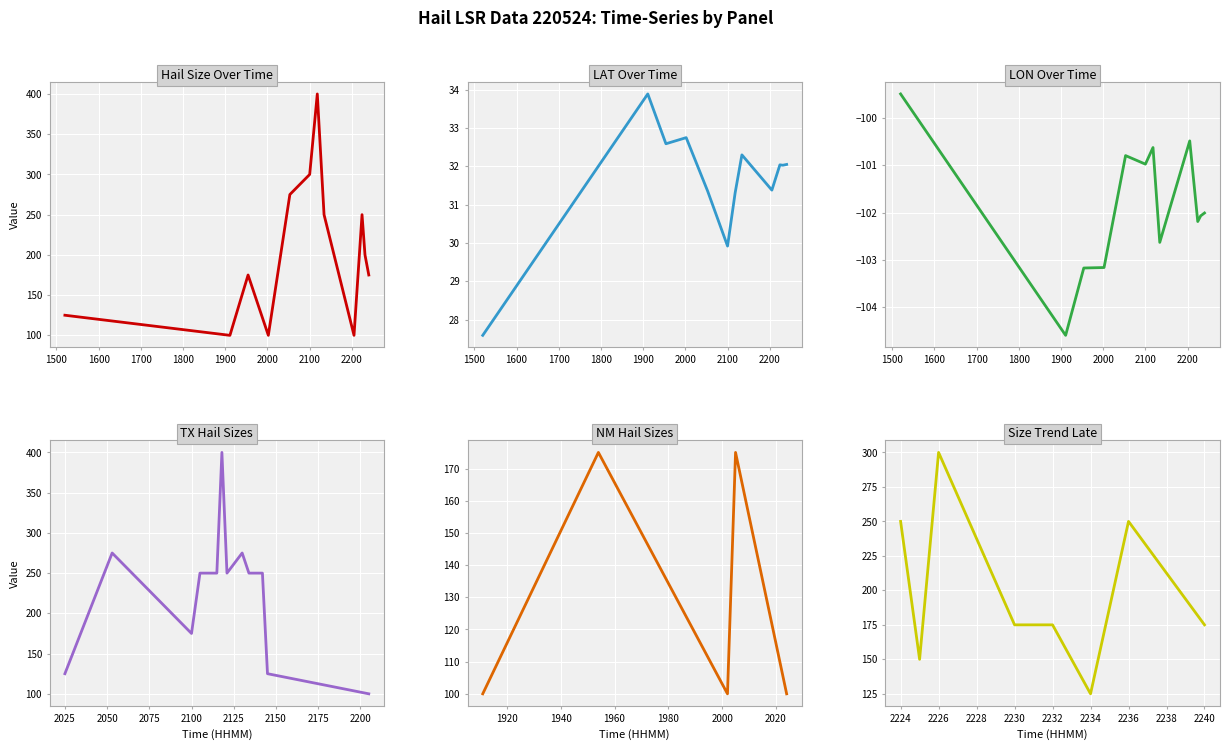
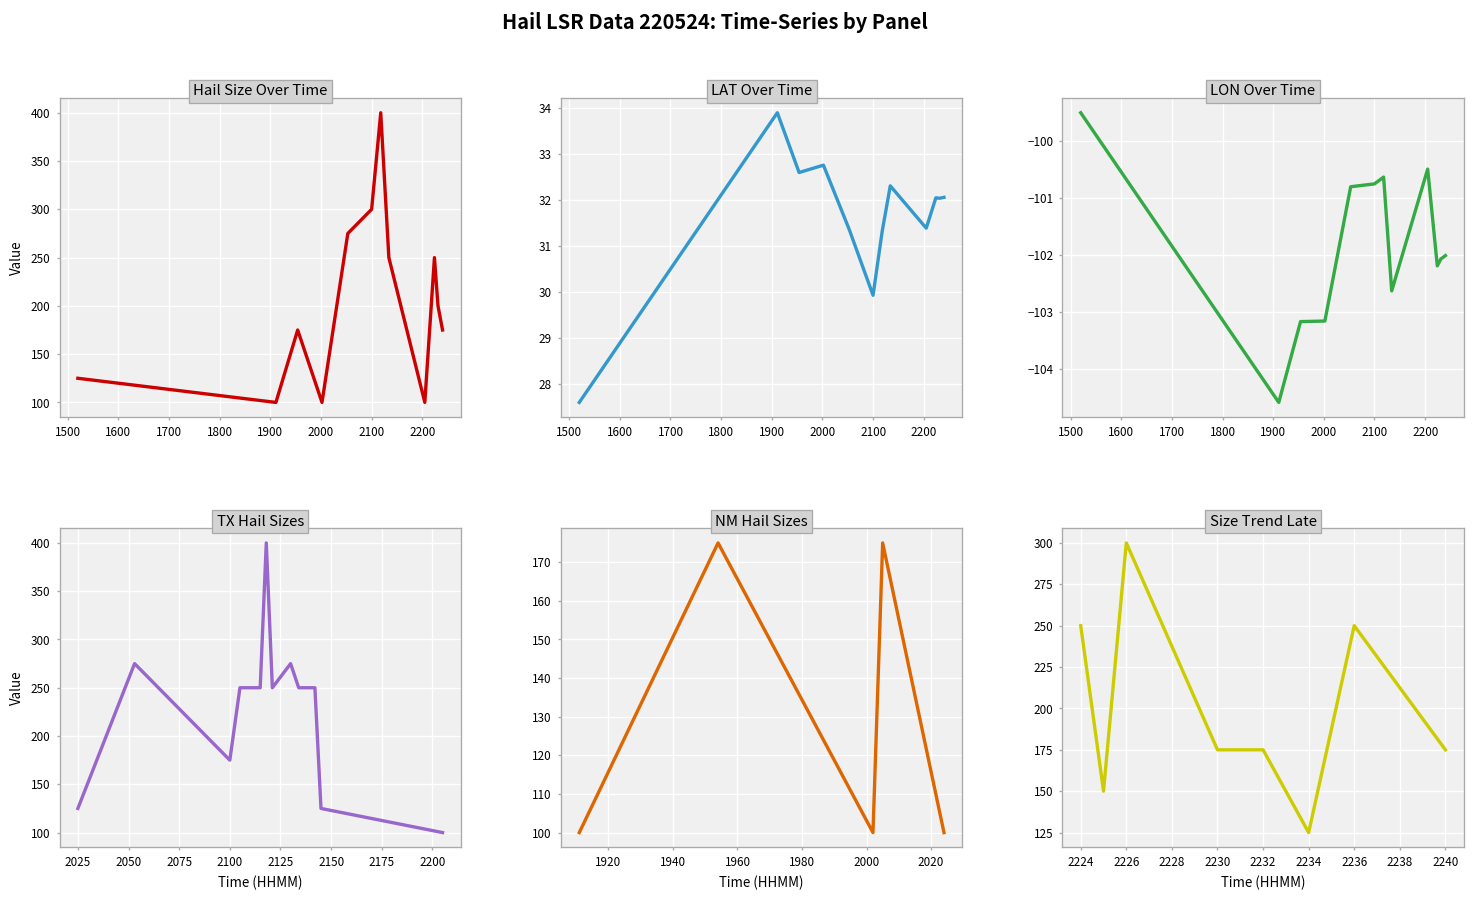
  {
    "Hail Size Over Time": {
      "2100": 300
    },
    "LAT Over Time": {
      "2100": 29.9
    },
    "LON Over Time": {
-     "2100": -101.0
+     "2100": -100.8
    },
    "TX Hail Sizes": {
      "2025": 130,
      "2100": 180
    },
    "Size Trend Late": {
      "2224": 250,
      "2226": 300,
      "2230": 175,
      "2232": 175,
      "2234": 125,
      "2236": 250,
      "2240": 175
    }
  }
